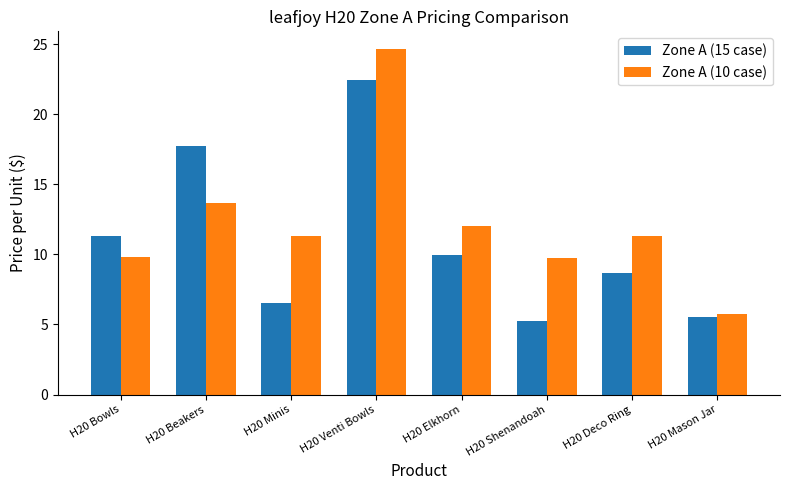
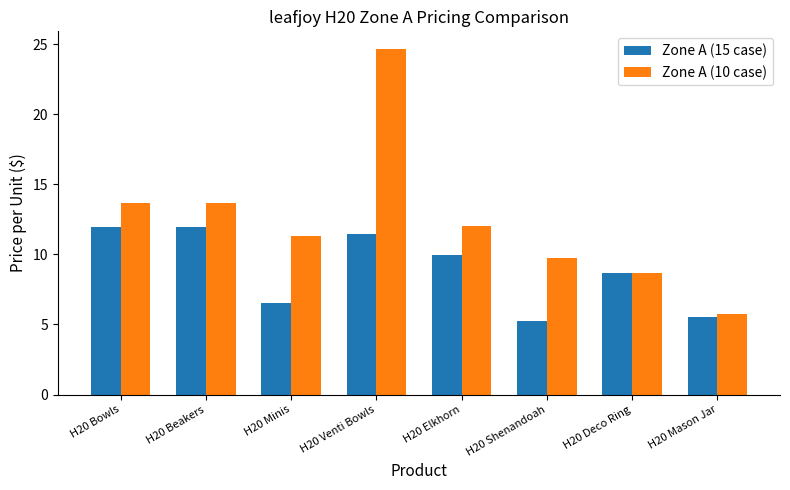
  {
    "Zone A (15 case)": {
-     "H20 Bowls": 11.3,
-     "H20 Beakers": 17.7,
+     "H20 Bowls": 12.0,
+     "H20 Beakers": 12.0,
      "H20 Minis": 6.5,
-     "H20 Venti Bowls": 22.4,
+     "H20 Venti Bowls": 11.5,
      "H20 Elkhorn": 10.0,
      "H20 Shenandoah": 5.2,
      "H20 Deco Ring": 8.7,
      "H20 Mason Jar": 5.5
    },
    "Zone A (10 case)": {
-     "H20 Bowls": 9.8,
+     "H20 Bowls": 13.6,
      "H20 Beakers": 13.6,
      "H20 Minis": 11.3,
      "H20 Venti Bowls": 24.7,
      "H20 Elkhorn": 12.0,
      "H20 Shenandoah": 9.7,
-     "H20 Deco Ring": 11.3,
+     "H20 Deco Ring": 8.7,
      "H20 Mason Jar": 5.8
    }
  }
